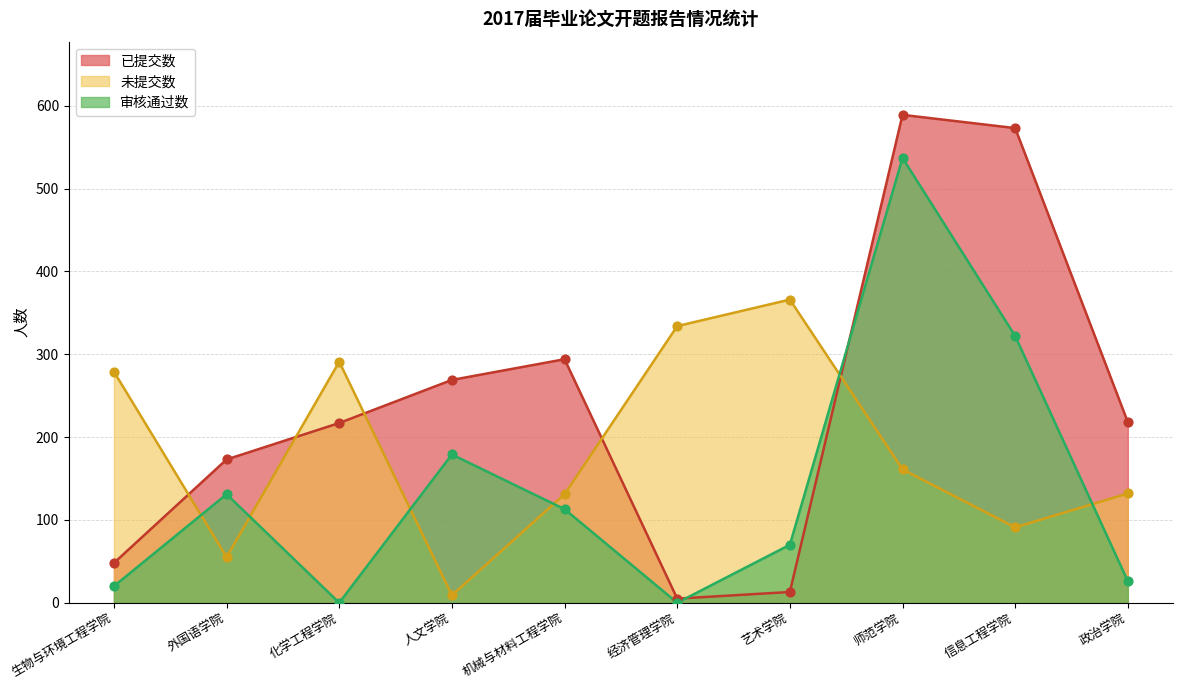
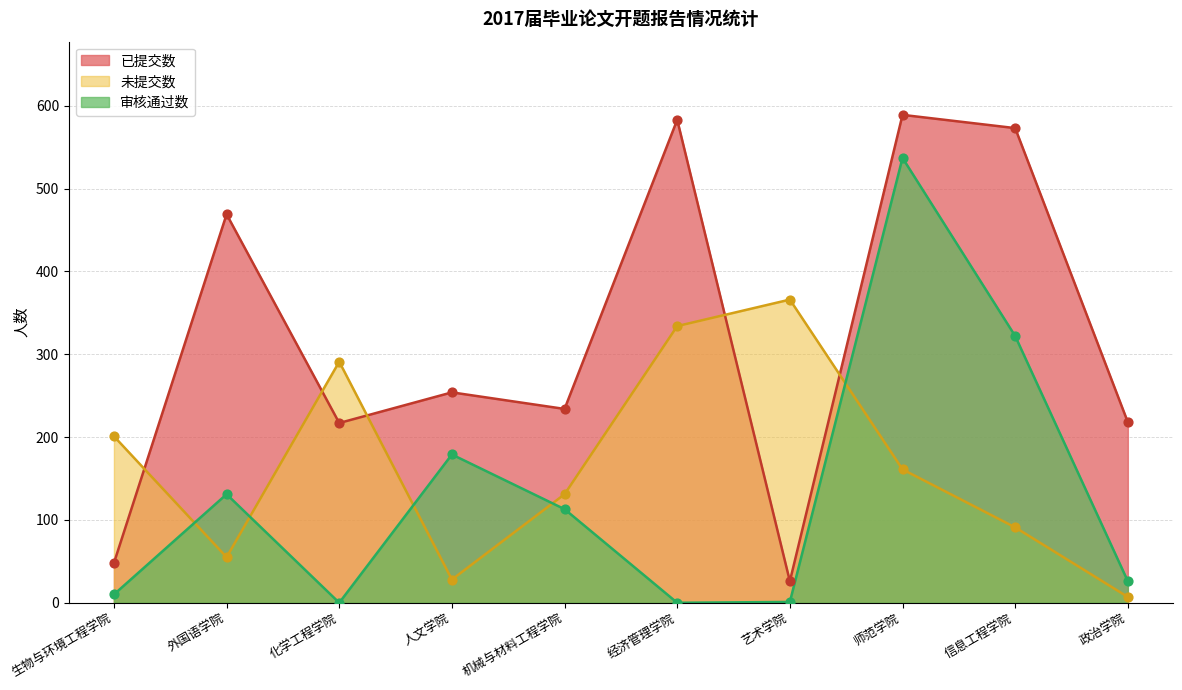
  {
    "已提交数": {
      "生物与环境工程学院": 50,
-     "外国语学院": 170,
+     "外国语学院": 470,
      "化学工程学院": 220,
-     "人文学院": 270,
-     "机械与材料工程学院": 290,
-     "经济管理学院": 10,
-     "艺术学院": 10,
+     "人文学院": 250,
+     "机械与材料工程学院": 230,
+     "经济管理学院": 580,
+     "艺术学院": 30,
      "师范学院": 590,
      "信息工程学院": 570,
      "政治学院": 220
    },
    "未提交数": {
-     "生物与环境工程学院": 280,
+     "生物与环境工程学院": 200,
      "外国语学院": 60,
      "化学工程学院": 290,
-     "人文学院": 10,
+     "人文学院": 30,
      "机械与材料工程学院": 130,
      "经济管理学院": 330,
      "艺术学院": 370,
      "师范学院": 160,
      "信息工程学院": 90,
-     "政治学院": 130
+     "政治学院": 10
    },
    "审核通过数": {
-     "生物与环境工程学院": 20,
+     "生物与环境工程学院": 10,
      "外国语学院": 130,
      "化学工程学院": 0,
      "人文学院": 180,
      "机械与材料工程学院": 110,
      "经济管理学院": 0,
-     "艺术学院": 70,
+     "艺术学院": 0,
      "师范学院": 540,
      "信息工程学院": 320,
      "政治学院": 30
    }
  }
